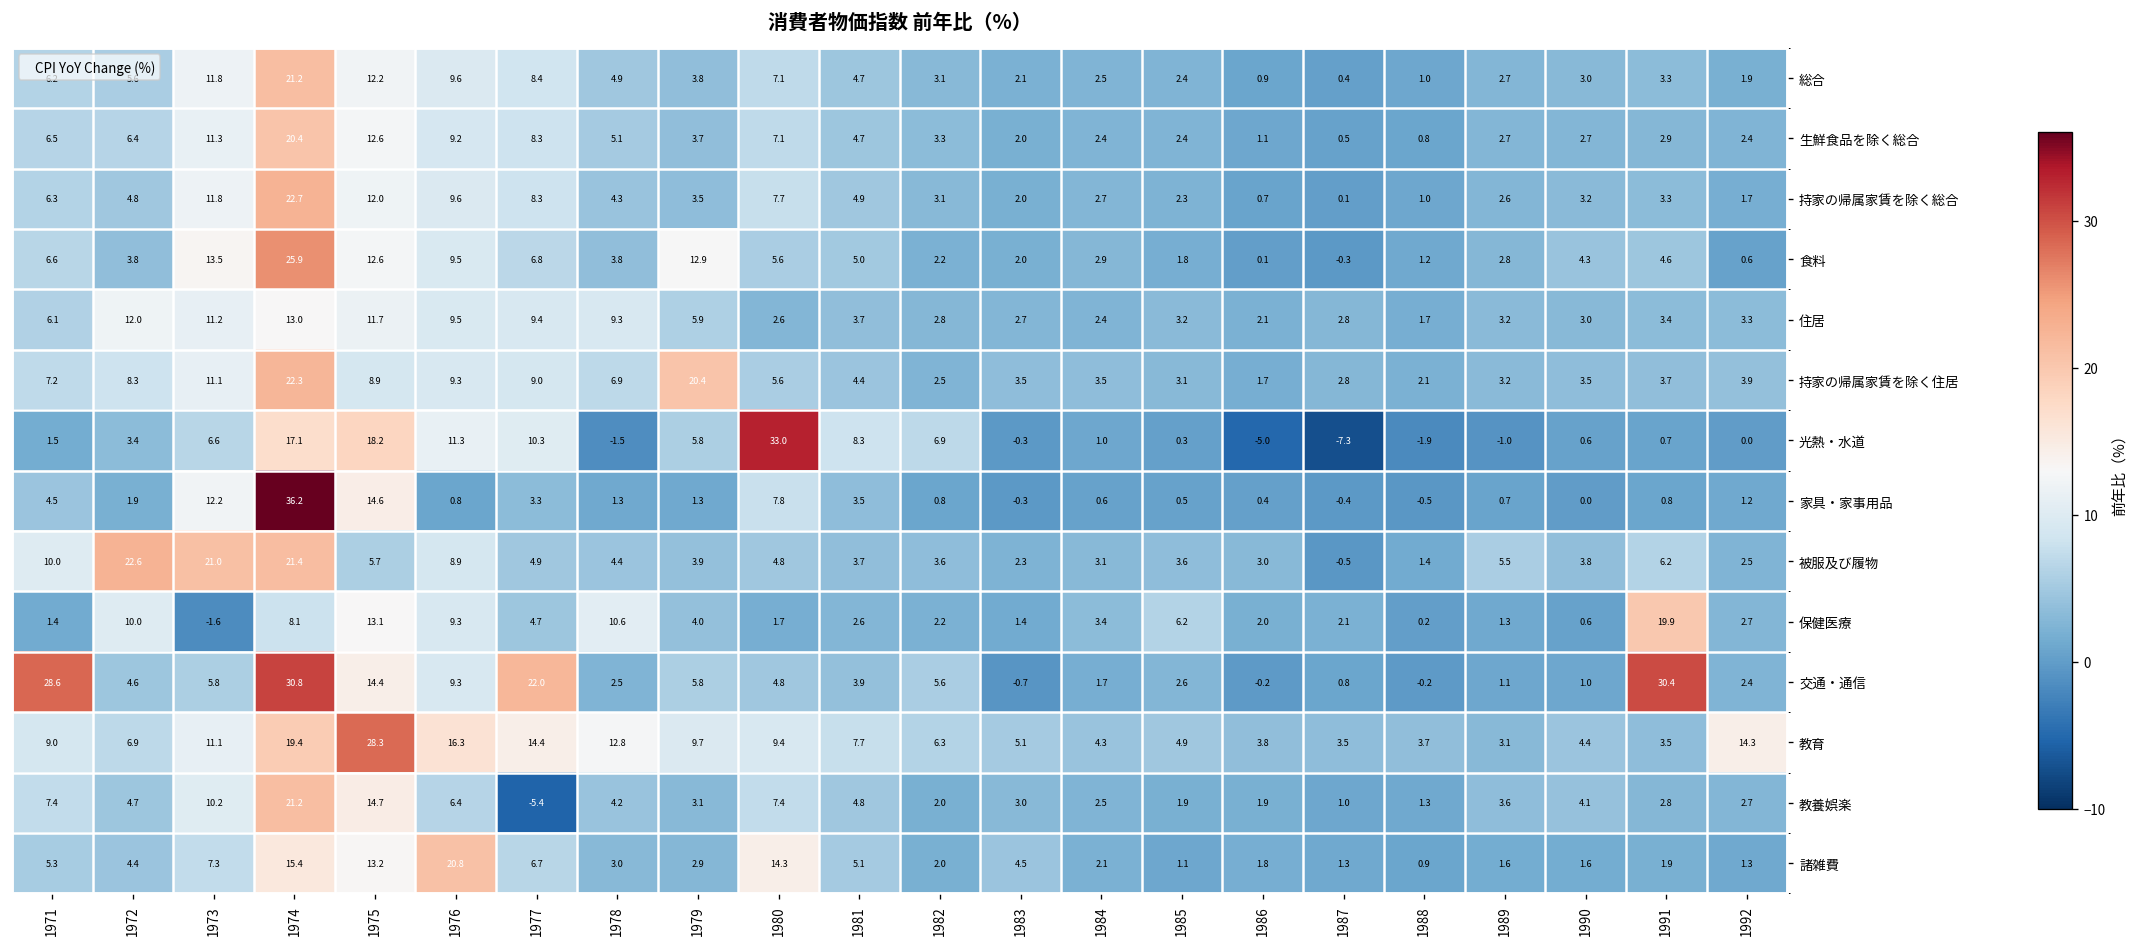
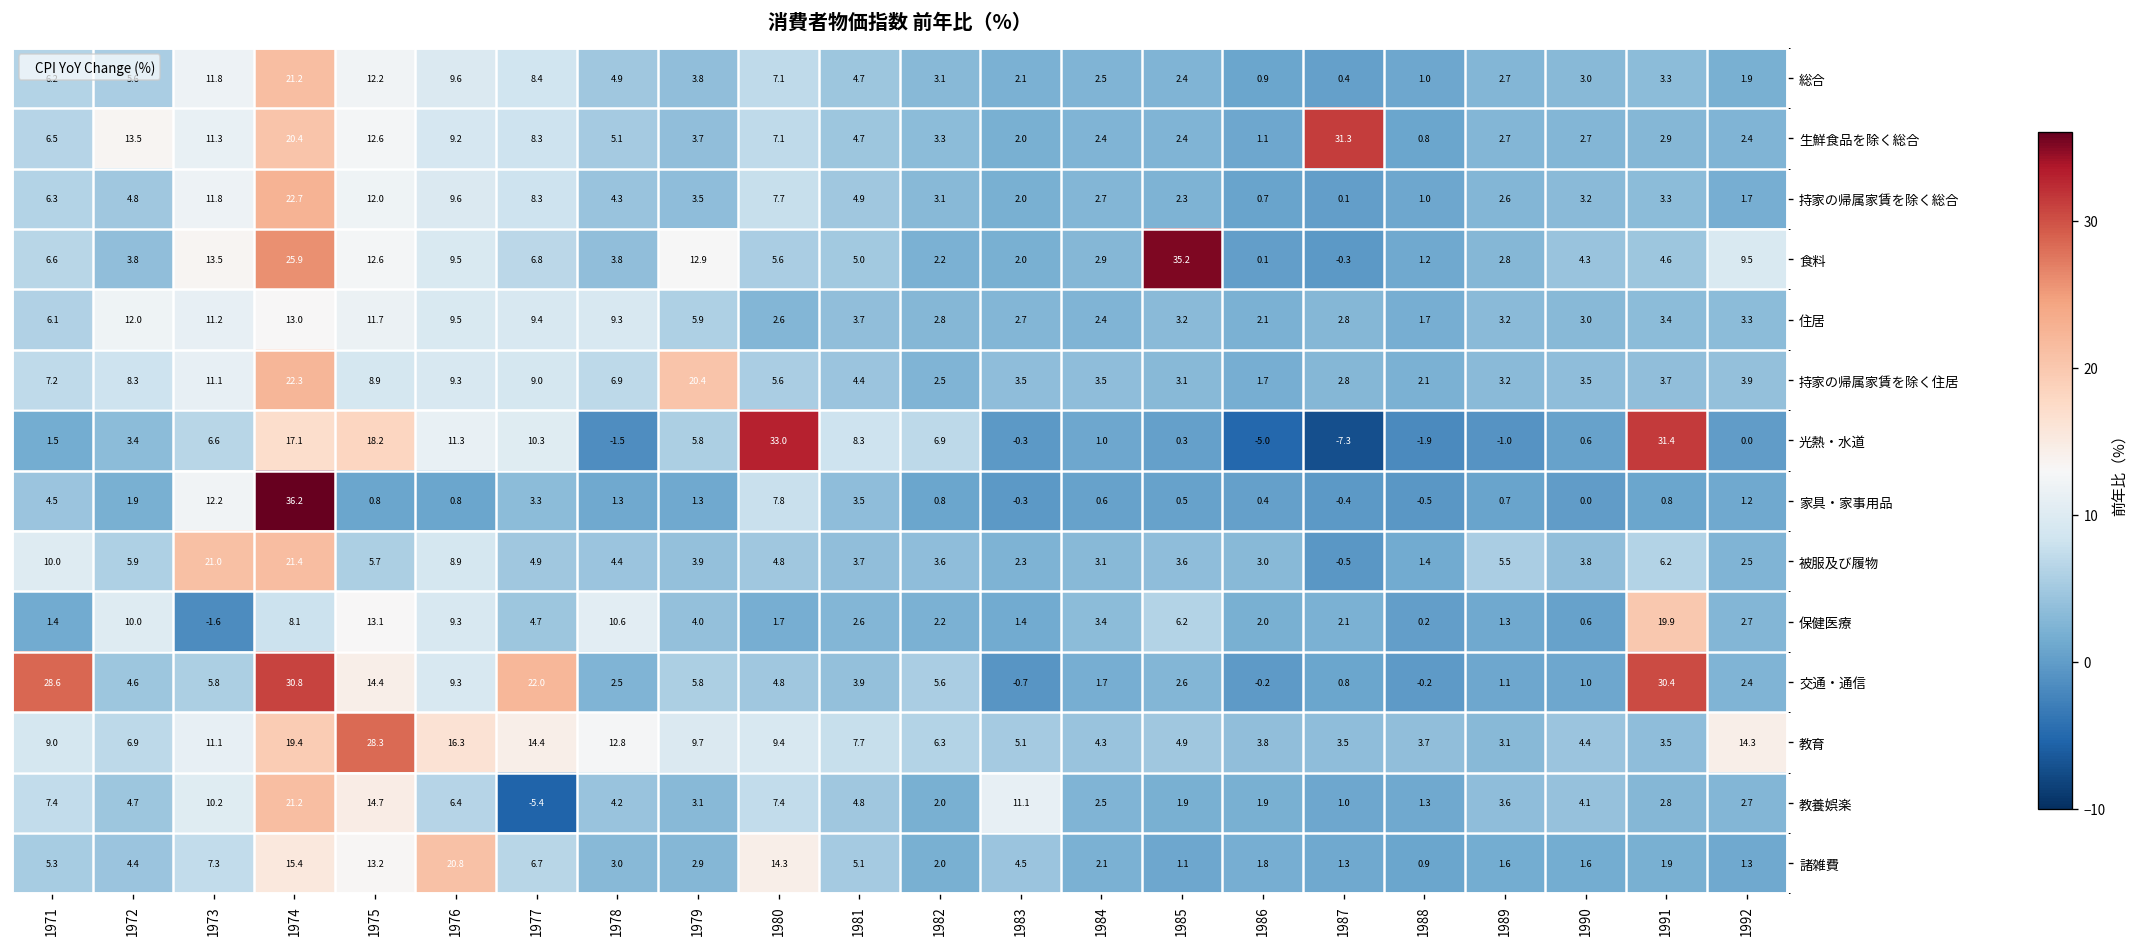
  {
    "生鮮食品を除く総合": {
      "1971": 6.5,
-     "1972": 6.4,
+     "1972": 13.5,
      "1973": 11.3,
      "1974": 20.4,
      "1975": 12.6,
      "1976": 9.2,
      "1977": 8.3,
      "1978": 5.1,
      "1979": 3.7,
      "1980": 7.1,
      "1981": 4.7,
      "1982": 3.3,
      "1983": 2.0,
      "1984": 2.4,
      "1985": 2.4,
      "1986": 1.1,
-     "1987": 0.5,
+     "1987": 31.3,
      "1988": 0.8,
      "1989": 2.7,
      "1990": 2.7,
      "1991": 2.9,
      "1992": 2.4
    },
    "食料": {
      "1971": 6.6,
      "1972": 3.8,
      "1973": 13.5,
      "1974": 25.9,
      "1975": 12.6,
      "1976": 9.5,
      "1977": 6.8,
      "1978": 3.8,
      "1979": 12.9,
      "1980": 5.6,
      "1981": 5.0,
      "1982": 2.2,
      "1983": 2.0,
      "1984": 2.9,
-     "1985": 1.8,
+     "1985": 35.2,
      "1986": 0.1,
      "1987": -0.3,
      "1988": 1.2,
      "1989": 2.8,
      "1990": 4.3,
      "1991": 4.6,
-     "1992": 0.6
+     "1992": 9.5
    },
    "光熱・水道": {
      "1971": 1.5,
      "1972": 3.4,
      "1973": 6.6,
      "1974": 17.1,
      "1975": 18.2,
      "1976": 11.3,
      "1977": 10.3,
      "1978": -1.5,
      "1979": 5.8,
      "1980": 33.0,
      "1981": 8.3,
      "1982": 6.9,
      "1983": -0.3,
      "1984": 1.0,
      "1985": 0.3,
      "1986": -5.0,
      "1987": -7.3,
      "1988": -1.9,
      "1989": -1.0,
      "1990": 0.6,
-     "1991": 0.7,
+     "1991": 31.4,
      "1992": 0.0
    },
    "家具・家事用品": {
      "1971": 4.5,
      "1972": 1.9,
      "1973": 12.2,
      "1974": 36.2,
-     "1975": 14.6,
+     "1975": 0.8,
      "1976": 0.8,
      "1977": 3.3,
      "1978": 1.3,
      "1979": 1.3,
      "1980": 7.8,
      "1981": 3.5,
      "1982": 0.8,
      "1983": -0.3,
      "1984": 0.6,
      "1985": 0.5,
      "1986": 0.4,
      "1987": -0.4,
      "1988": -0.5,
      "1989": 0.7,
      "1990": 0.0,
      "1991": 0.8,
      "1992": 1.2
    },
    "被服及び履物": {
      "1971": 10.0,
-     "1972": 22.6,
+     "1972": 5.9,
      "1973": 21.0,
      "1974": 21.4,
      "1975": 5.7,
      "1976": 8.9,
      "1977": 4.9,
      "1978": 4.4,
      "1979": 3.9,
      "1980": 4.8,
      "1981": 3.7,
      "1982": 3.6,
      "1983": 2.3,
      "1984": 3.1,
      "1985": 3.6,
      "1986": 3.0,
      "1987": -0.5,
      "1988": 1.4,
      "1989": 5.5,
      "1990": 3.8,
      "1991": 6.2,
      "1992": 2.5
    },
    "教養娯楽": {
      "1971": 7.4,
      "1972": 4.7,
      "1973": 10.2,
      "1974": 21.2,
      "1975": 14.7,
      "1976": 6.4,
      "1977": -5.4,
      "1978": 4.2,
      "1979": 3.1,
      "1980": 7.4,
      "1981": 4.8,
      "1982": 2.0,
-     "1983": 3.0,
+     "1983": 11.1,
      "1984": 2.5,
      "1985": 1.9,
      "1986": 1.9,
      "1987": 1.0,
      "1988": 1.3,
      "1989": 3.6,
      "1990": 4.1,
      "1991": 2.8,
      "1992": 2.7
    }
  }
